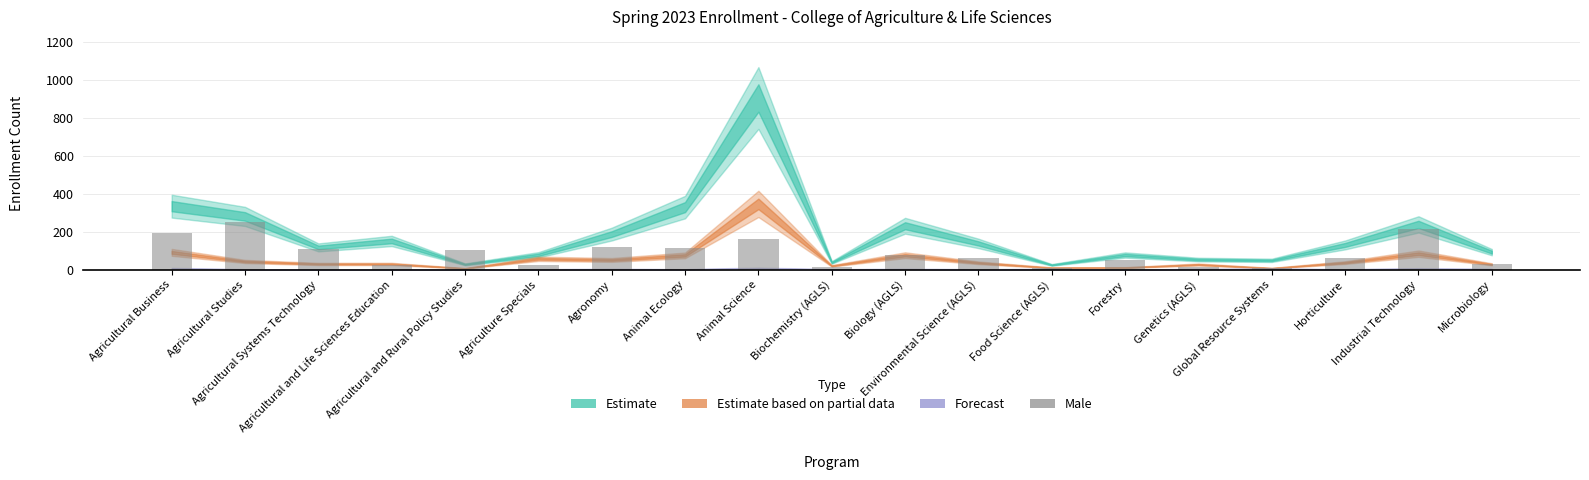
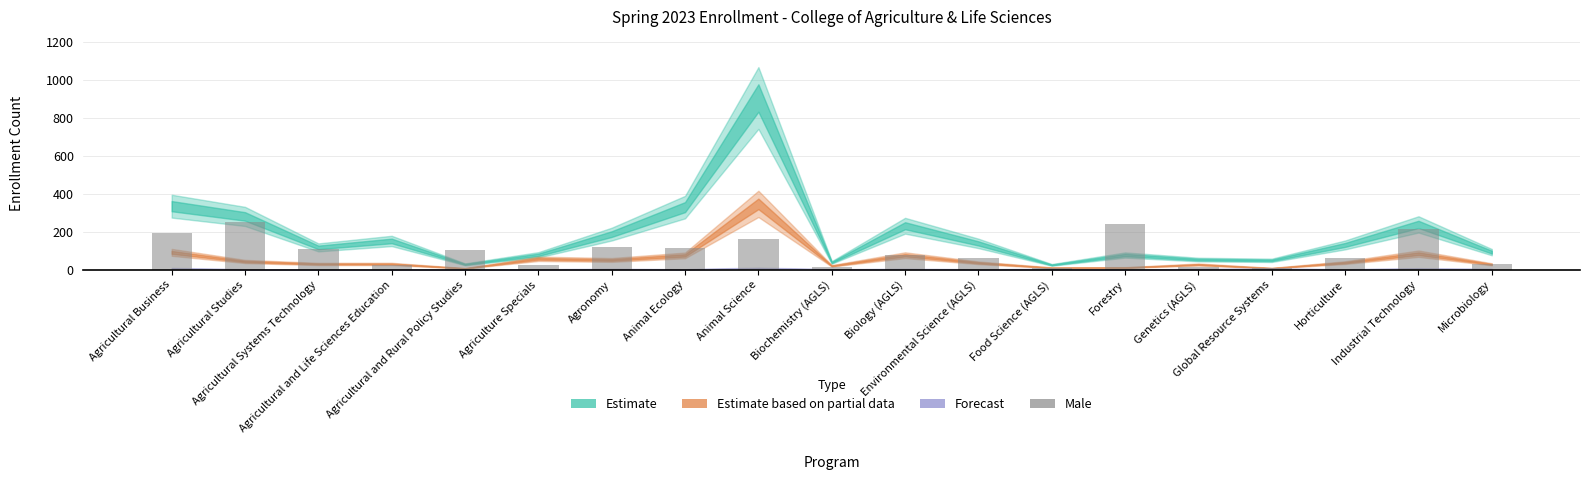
  {
    "Male": {
      "Agricultural Business": 190,
      "Agricultural Studies": 250,
      "Agricultural Systems Technology": 110,
      "Agricultural and Life Sciences Education": 20,
      "Agricultural and Rural Policy Studies": 100,
      "Agriculture Specials": 30,
      "Agronomy": 120,
      "Animal Ecology": 110,
      "Animal Science": 160,
      "Biochemistry (AGLS)": 20,
      "Biology (AGLS)": 80,
      "Environmental Science (AGLS)": 60,
-     "Forestry": 50,
+     "Forestry": 240,
      "Genetics (AGLS)": 10,
      "Horticulture": 60,
      "Industrial Technology": 220,
      "Microbiology": 30
    }
  }
